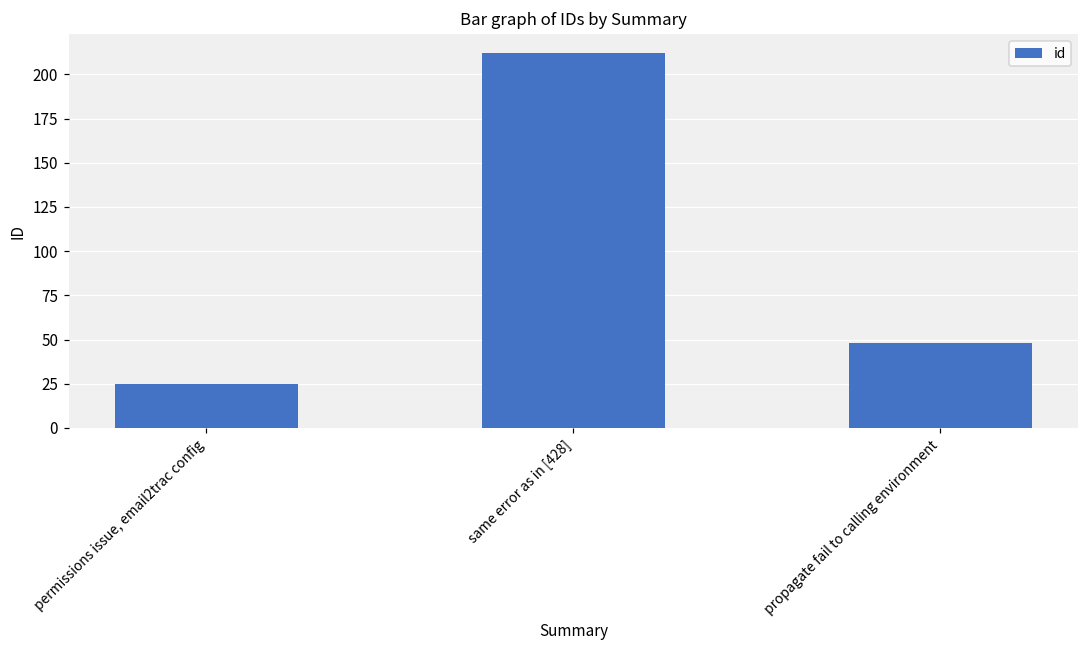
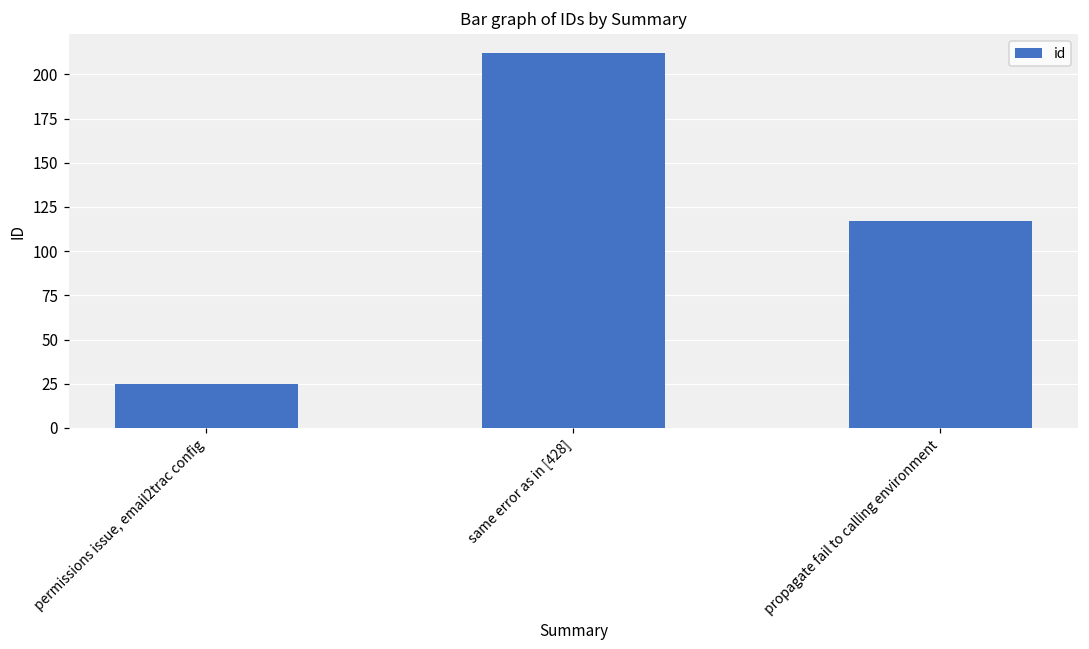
  {
    "permissions issue, email2trac config": 25,
    "same error as in [428]": 212,
-   "propagate fail to calling environment": 48
+   "propagate fail to calling environment": 117
  }
